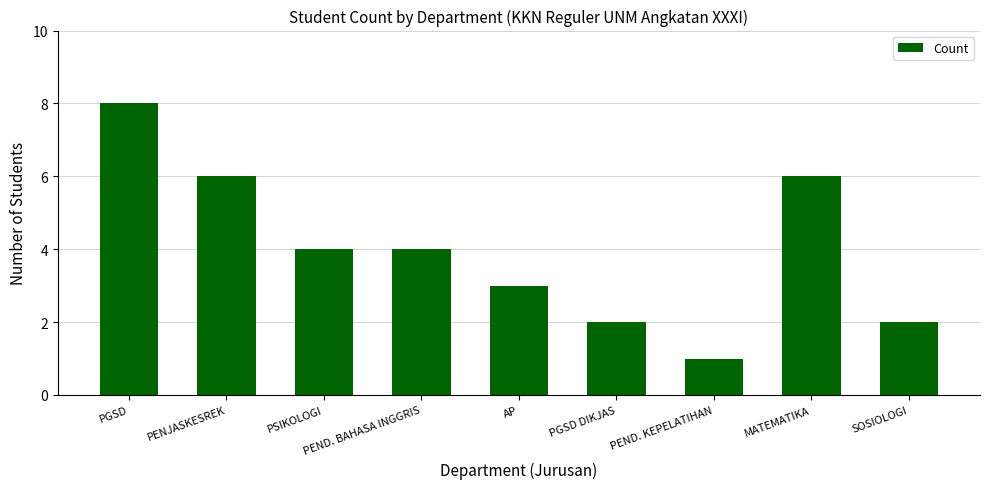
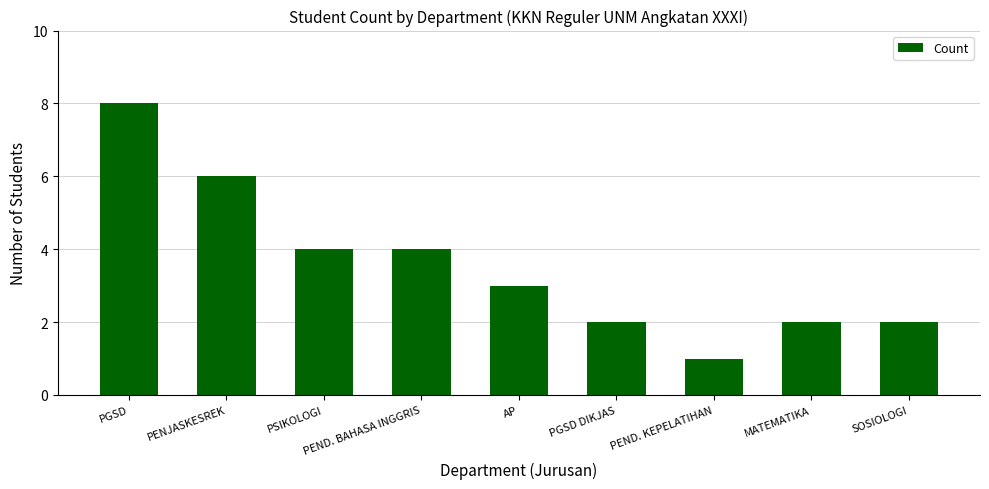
  {
    "PGSD": 8,
    "PENJASKESREK": 6,
    "PSIKOLOGI": 4,
    "PEND. BAHASA INGGRIS": 4,
    "AP": 3,
    "PGSD DIKJAS": 2,
    "PEND. KEPELATIHAN": 1,
-   "MATEMATIKA": 6,
+   "MATEMATIKA": 2,
    "SOSIOLOGI": 2
  }
